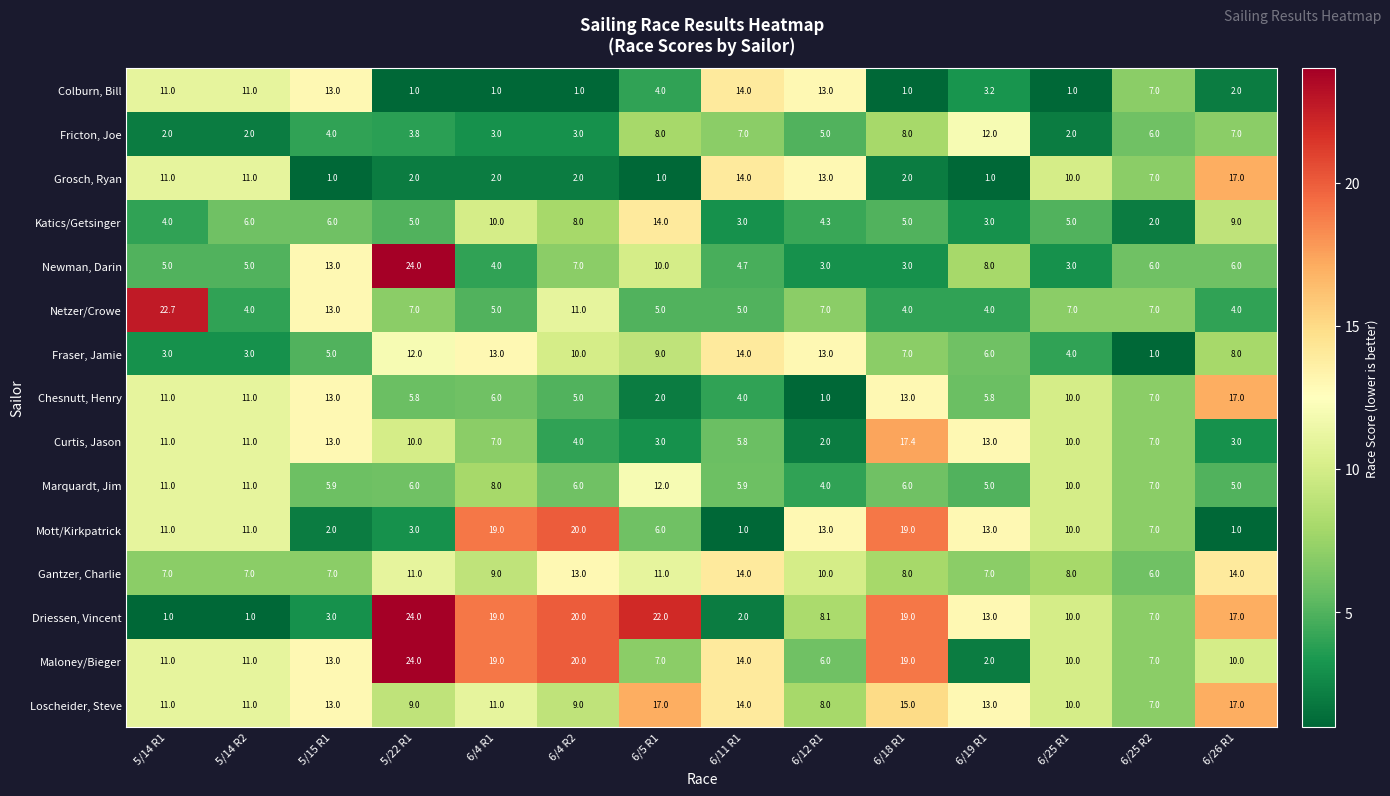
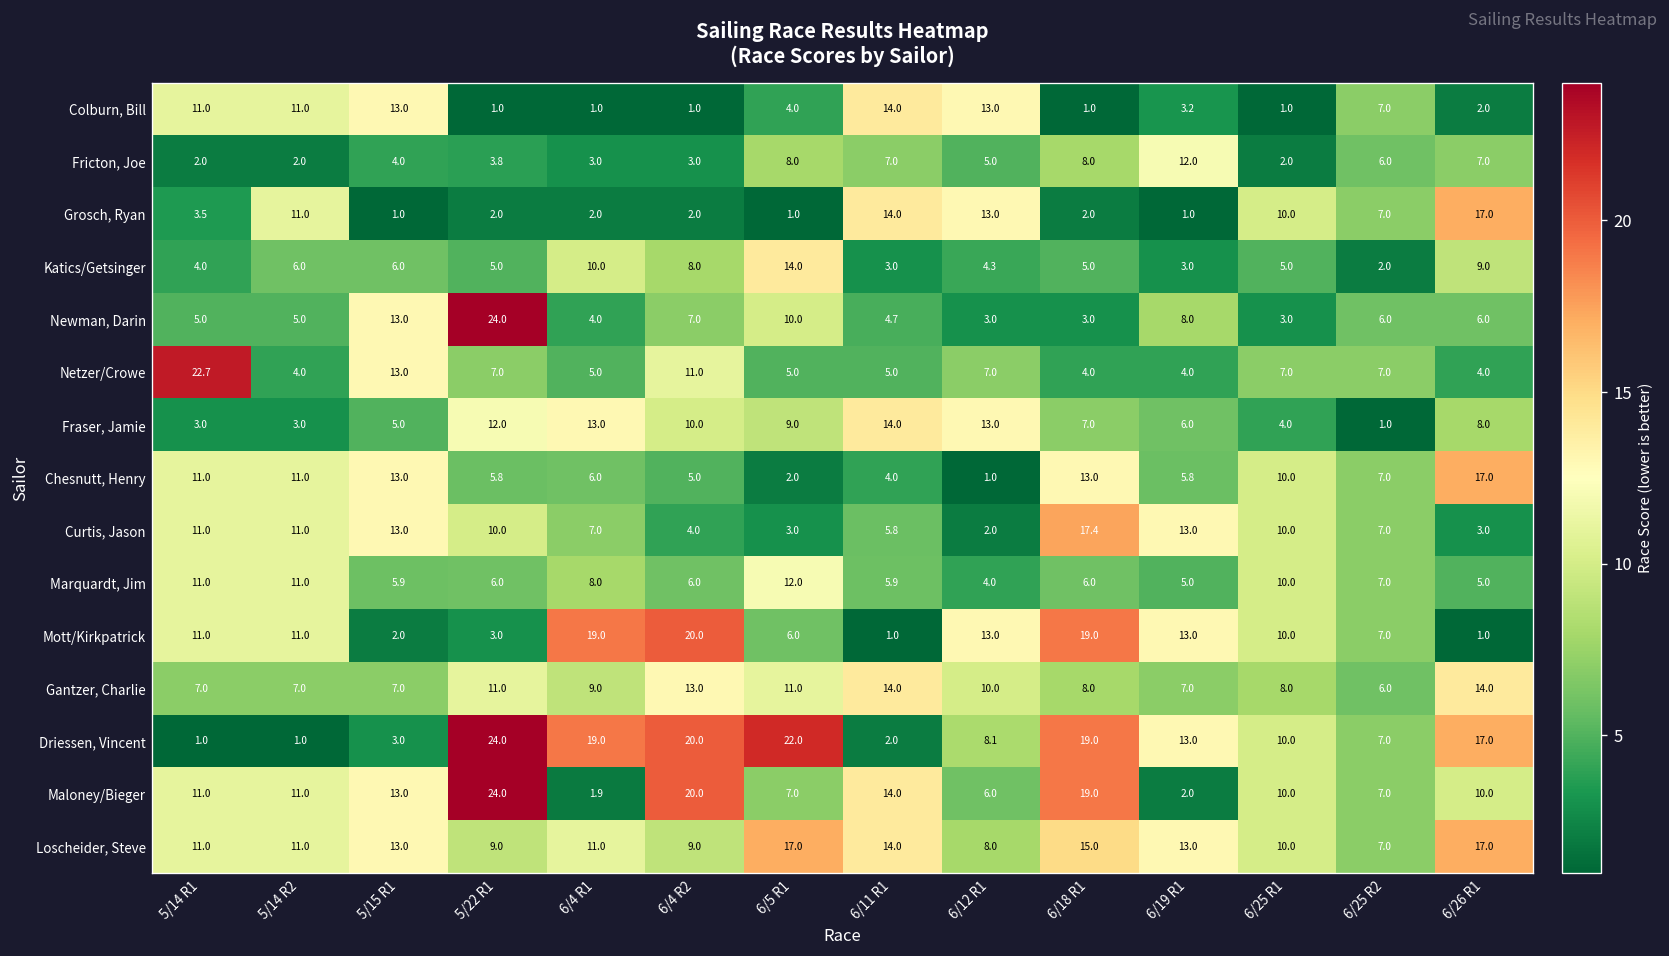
  {
    "Grosch, Ryan": {
-     "5/14 R1": 11.0,
+     "5/14 R1": 3.5,
      "5/14 R2": 11.0,
      "5/15 R1": 1.0,
      "5/22 R1": 2.0,
      "6/4 R1": 2.0,
      "6/4 R2": 2.0,
      "6/5 R1": 1.0,
      "6/11 R1": 14.0,
      "6/12 R1": 13.0,
      "6/18 R1": 2.0,
      "6/19 R1": 1.0,
      "6/25 R1": 10.0,
      "6/25 R2": 7.0,
      "6/26 R1": 17.0
    },
    "Maloney/Bieger": {
      "5/14 R1": 11.0,
      "5/14 R2": 11.0,
      "5/15 R1": 13.0,
      "5/22 R1": 24.0,
-     "6/4 R1": 19.0,
+     "6/4 R1": 1.9,
      "6/4 R2": 20.0,
      "6/5 R1": 7.0,
      "6/11 R1": 14.0,
      "6/12 R1": 6.0,
      "6/18 R1": 19.0,
      "6/19 R1": 2.0,
      "6/25 R1": 10.0,
      "6/25 R2": 7.0,
      "6/26 R1": 10.0
    }
  }
